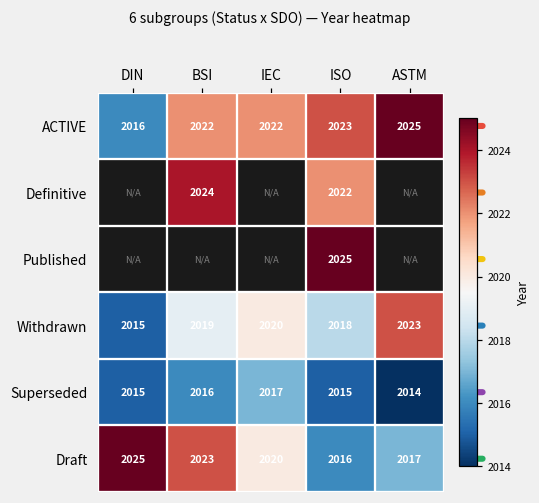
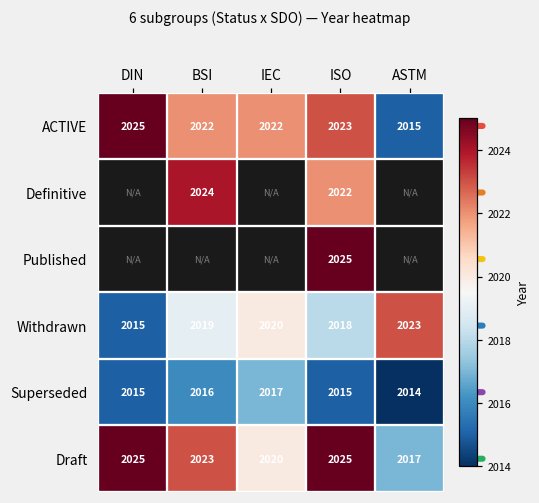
  {
    "ACTIVE": {
-     "DIN": 2016,
+     "DIN": 2025,
      "BSI": 2022,
      "IEC": 2022,
      "ISO": 2023,
-     "ASTM": 2025
+     "ASTM": 2015
    },
    "Definitive": {
      "BSI": 2024,
      "ISO": 2022
    },
    "Published": {
      "ISO": 2025
    },
    "Withdrawn": {
      "DIN": 2015,
      "ISO": 2018,
      "ASTM": 2023
    },
    "Superseded": {
      "DIN": 2015,
      "BSI": 2016,
      "IEC": 2017,
      "ISO": 2015,
      "ASTM": 2014
    },
    "Draft": {
      "DIN": 2025,
      "BSI": 2023,
-     "ISO": 2016,
+     "ISO": 2025,
      "ASTM": 2017
    }
  }
